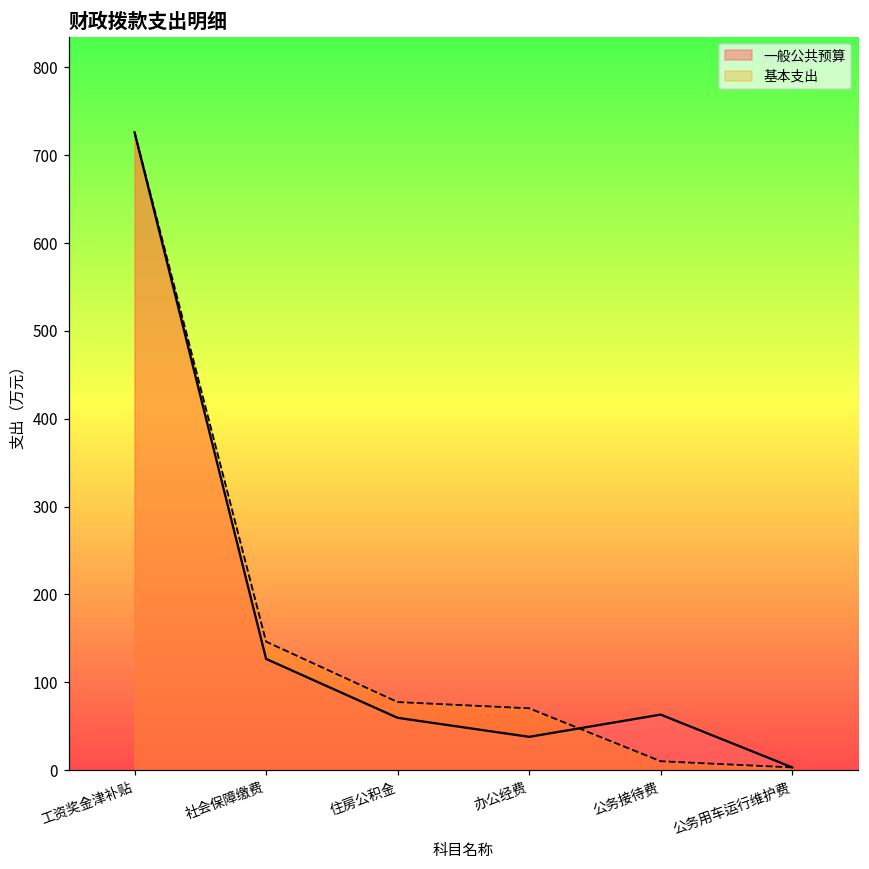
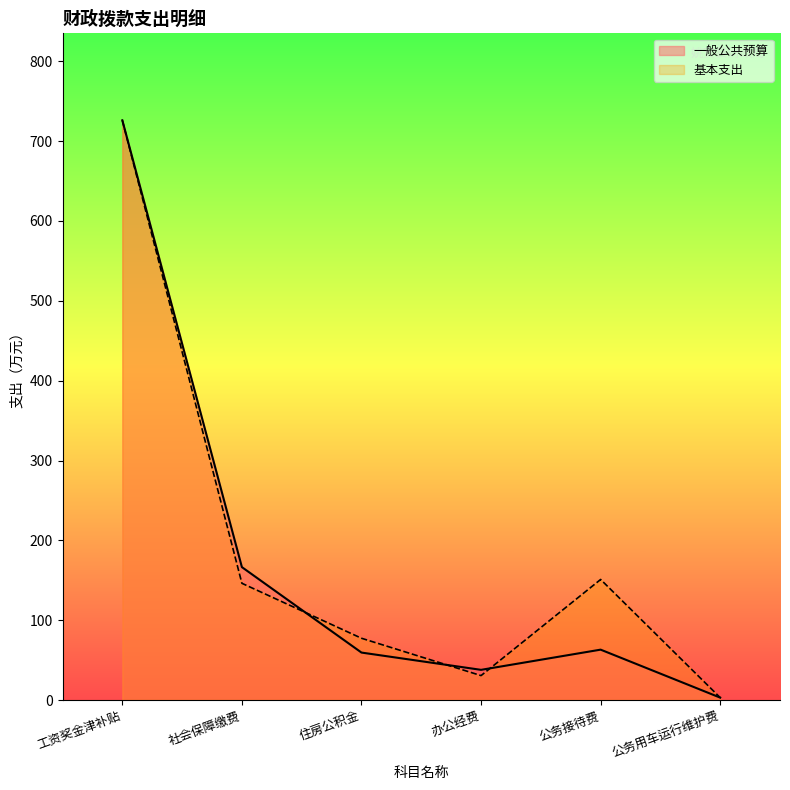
  {
    "一般公共预算": {
-     "社会保障缴费": 130,
+     "社会保障缴费": 170,
      "住房公积金": 60,
      "办公经费": 40,
      "公务接待费": 60
    },
    "基本支出": {
      "社会保障缴费": 150,
      "住房公积金": 80,
-     "办公经费": 70,
-     "公务接待费": 10
+     "办公经费": 30,
+     "公务接待费": 150
    }
  }
